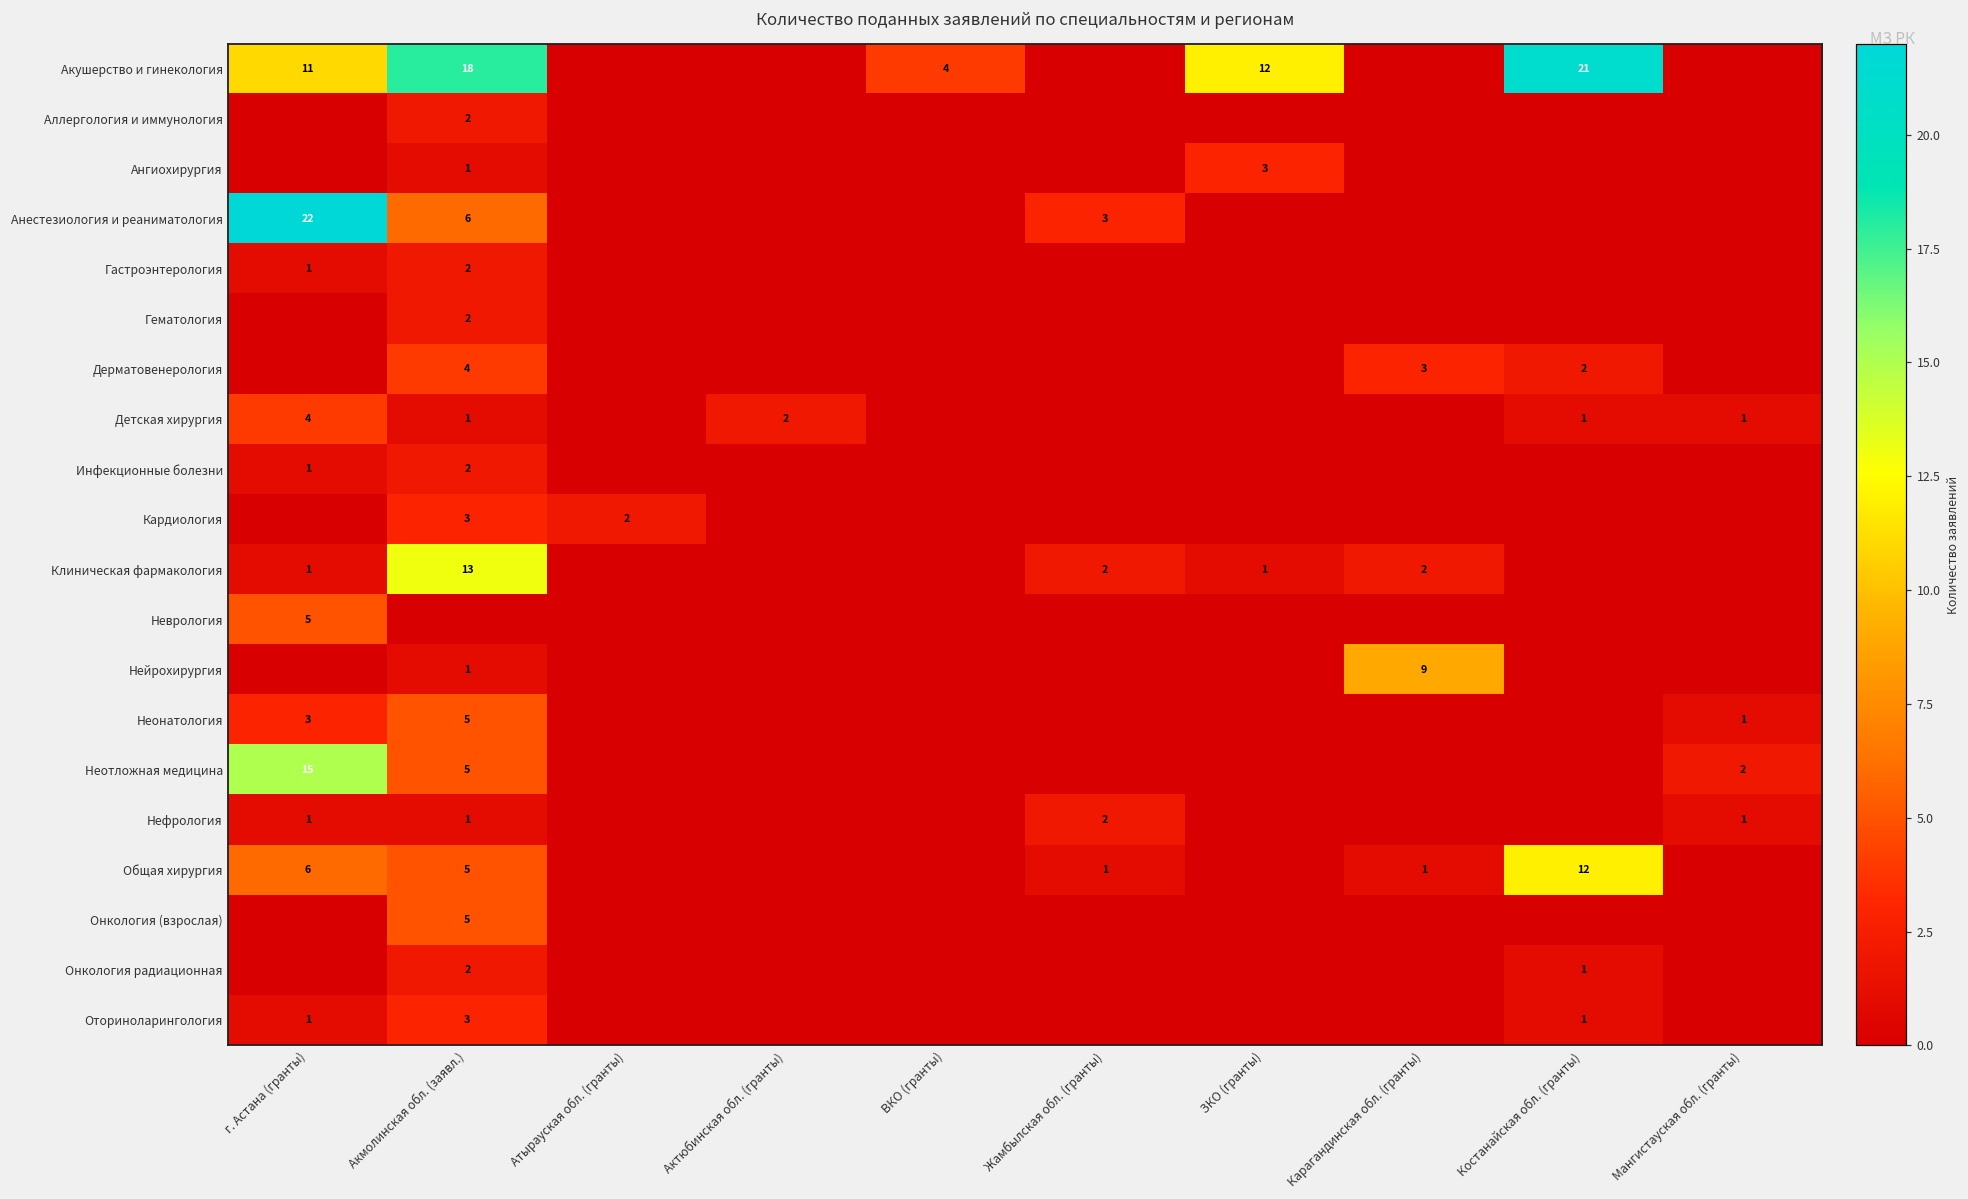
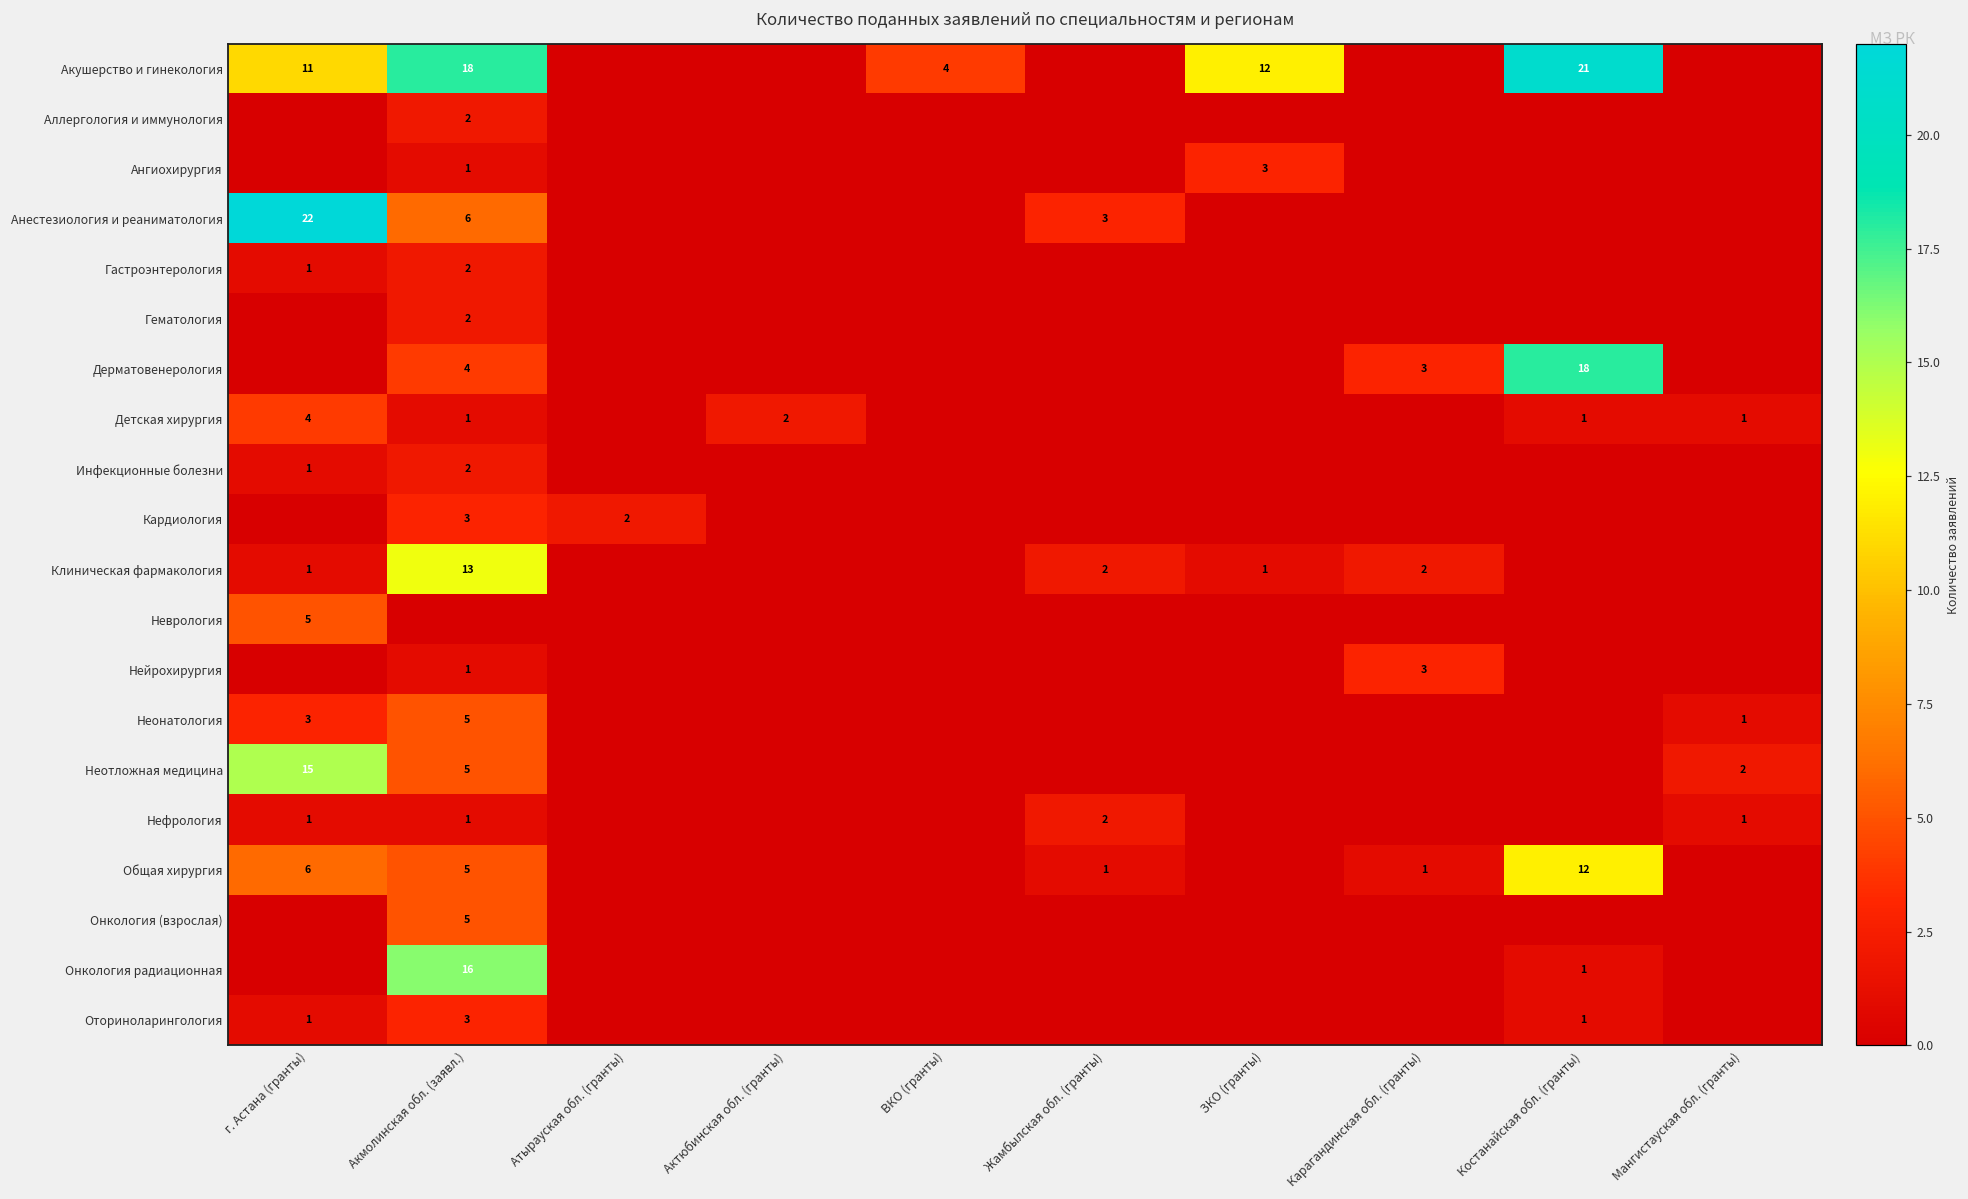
  {
    "Акушерство и гинекология": {
      "г. Астана (гранты)": 11,
      "Акмолинская обл. (заявл.)": 18,
      "ВКО (гранты)": 4,
      "ЗКО (гранты)": 12,
      "Костанайская обл. (гранты)": 21
    },
    "Аллергология и иммунология": {
      "Акмолинская обл. (заявл.)": 2
    },
    "Ангиохирургия": {
      "Акмолинская обл. (заявл.)": 1,
      "ЗКО (гранты)": 3
    },
    "Анестезиология и реаниматология": {
      "г. Астана (гранты)": 22,
      "Акмолинская обл. (заявл.)": 6,
      "Жамбылская обл. (гранты)": 3
    },
    "Гастроэнтерология": {
      "г. Астана (гранты)": 1,
      "Акмолинская обл. (заявл.)": 2
    },
    "Гематология": {
      "Акмолинская обл. (заявл.)": 2
    },
    "Дерматовенерология": {
      "Акмолинская обл. (заявл.)": 4,
      "Карагандинская обл. (гранты)": 3,
-     "Костанайская обл. (гранты)": 2
+     "Костанайская обл. (гранты)": 18
    },
    "Детская хирургия": {
      "г. Астана (гранты)": 4,
      "Акмолинская обл. (заявл.)": 1,
      "Актюбинская обл. (гранты)": 2,
      "Костанайская обл. (гранты)": 1,
      "Мангистауская обл. (гранты)": 1
    },
    "Инфекционные болезни": {
      "г. Астана (гранты)": 1,
      "Акмолинская обл. (заявл.)": 2
    },
    "Кардиология": {
      "Акмолинская обл. (заявл.)": 3,
      "Атырауская обл. (гранты)": 2
    },
    "Клиническая фармакология": {
      "г. Астана (гранты)": 1,
      "Акмолинская обл. (заявл.)": 13,
      "Жамбылская обл. (гранты)": 2,
      "ЗКО (гранты)": 1,
      "Карагандинская обл. (гранты)": 2
    },
    "Неврология": {
      "г. Астана (гранты)": 5
    },
    "Нейрохирургия": {
      "Акмолинская обл. (заявл.)": 1,
-     "Карагандинская обл. (гранты)": 9
+     "Карагандинская обл. (гранты)": 3
    },
    "Неонатология": {
      "г. Астана (гранты)": 3,
      "Акмолинская обл. (заявл.)": 5,
      "Мангистауская обл. (гранты)": 1
    },
    "Неотложная медицина": {
      "г. Астана (гранты)": 15,
      "Акмолинская обл. (заявл.)": 5,
      "Мангистауская обл. (гранты)": 2
    },
    "Нефрология": {
      "г. Астана (гранты)": 1,
      "Акмолинская обл. (заявл.)": 1,
      "Жамбылская обл. (гранты)": 2,
      "Мангистауская обл. (гранты)": 1
    },
    "Общая хирургия": {
      "г. Астана (гранты)": 6,
      "Акмолинская обл. (заявл.)": 5,
      "Жамбылская обл. (гранты)": 1,
      "Карагандинская обл. (гранты)": 1,
      "Костанайская обл. (гранты)": 12
    },
    "Онкология (взрослая)": {
      "Акмолинская обл. (заявл.)": 5
    },
    "Онкология радиационная": {
-     "Акмолинская обл. (заявл.)": 2,
+     "Акмолинская обл. (заявл.)": 16,
      "Костанайская обл. (гранты)": 1
    },
    "Оториноларингология": {
      "г. Астана (гранты)": 1,
      "Акмолинская обл. (заявл.)": 3,
      "Костанайская обл. (гранты)": 1
    }
  }
